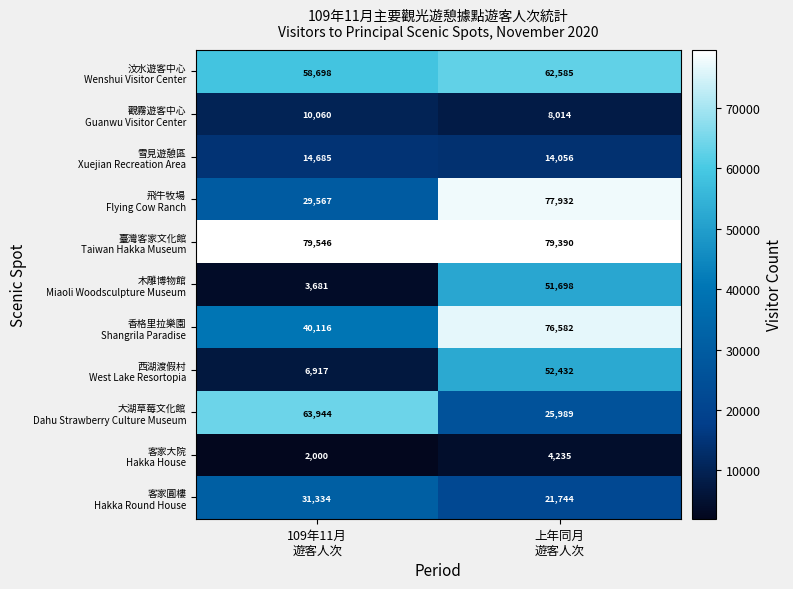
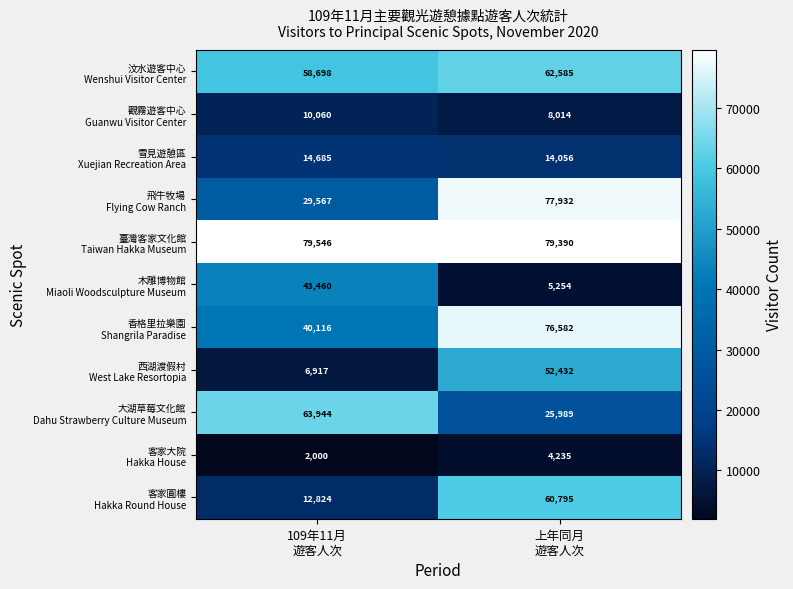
  {
    "汶水遊客中心 Wenshui Visitor Center": {
      "109年11月 遊客人次": "58,698",
      "上年同月 遊客人次": "62,585"
    },
    "觀霧遊客中心 Guanwu Visitor Center": {
      "109年11月 遊客人次": "10,060",
      "上年同月 遊客人次": "8,014"
    },
    "雪見遊憩區 Xuejian Recreation Area": {
      "109年11月 遊客人次": "14,685",
      "上年同月 遊客人次": "14,056"
    },
    "飛牛牧場 Flying Cow Ranch": {
      "109年11月 遊客人次": "29,567",
      "上年同月 遊客人次": "77,932"
    },
    "臺灣客家文化館 Taiwan Hakka Museum": {
      "109年11月 遊客人次": "79,546",
      "上年同月 遊客人次": "79,390"
    },
    "木雕博物館 Miaoli Woodsculpture Museum": {
-     "109年11月 遊客人次": "3,681",
-     "上年同月 遊客人次": "51,698"
+     "109年11月 遊客人次": "43,460",
+     "上年同月 遊客人次": "5,254"
    },
    "香格里拉樂園 Shangrila Paradise": {
      "109年11月 遊客人次": "40,116",
      "上年同月 遊客人次": "76,582"
    },
    "西湖渡假村 West Lake Resortopia": {
      "109年11月 遊客人次": "6,917",
      "上年同月 遊客人次": "52,432"
    },
    "大湖草莓文化館 Dahu Strawberry Culture Museum": {
      "109年11月 遊客人次": "63,944",
      "上年同月 遊客人次": "25,989"
    },
    "客家大院 Hakka House": {
      "109年11月 遊客人次": "2,000",
      "上年同月 遊客人次": "4,235"
    },
    "客家圓樓 Hakka Round House": {
-     "109年11月 遊客人次": "31,334",
-     "上年同月 遊客人次": "21,744"
+     "109年11月 遊客人次": "12,824",
+     "上年同月 遊客人次": "60,795"
    }
  }
